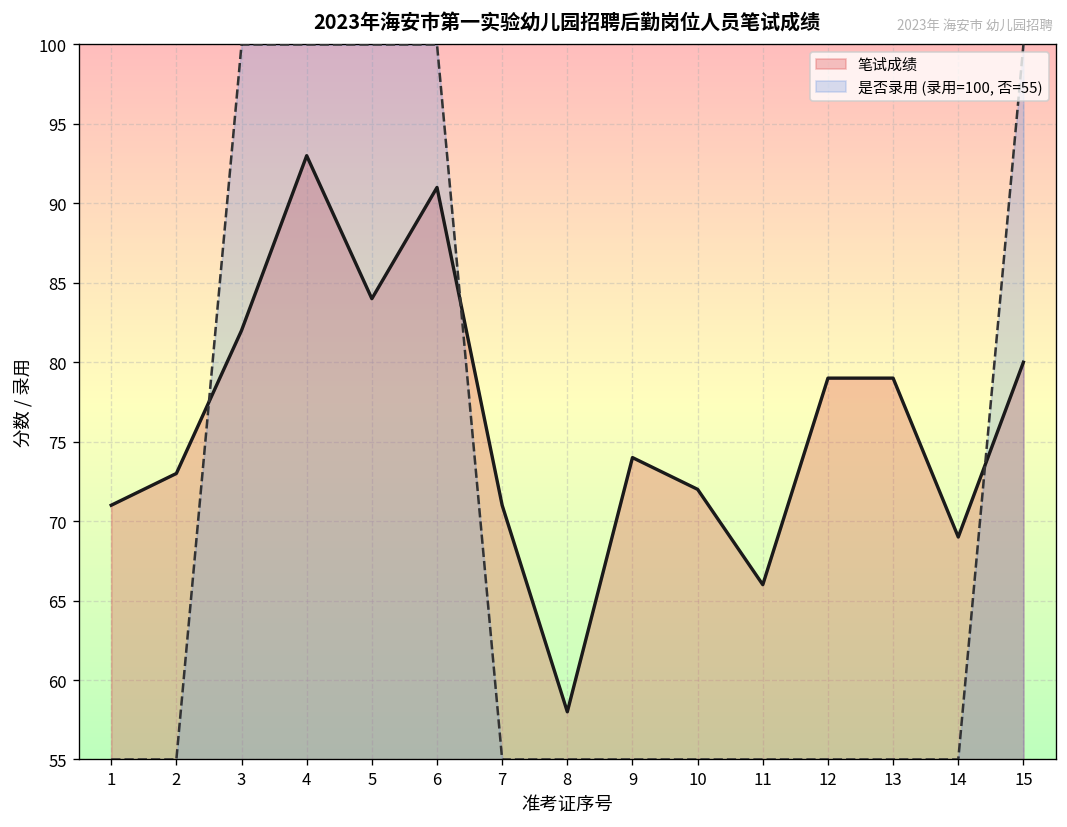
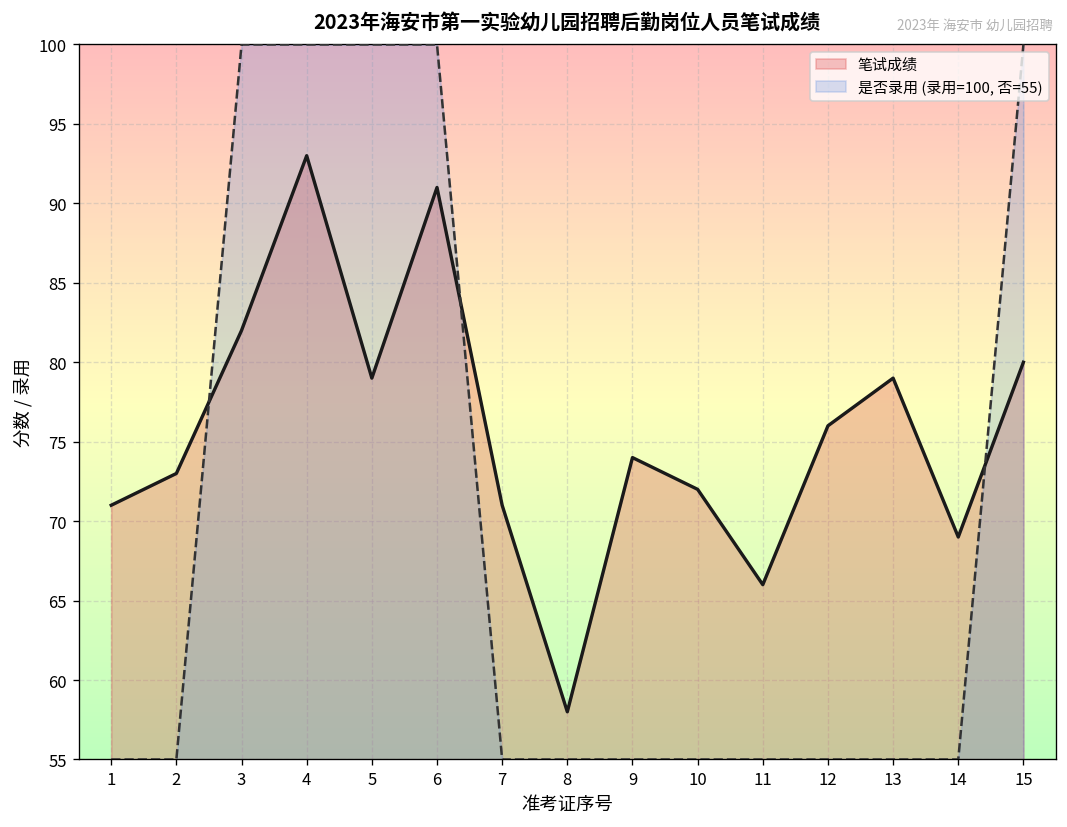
  {
    "笔试成绩": {
      "1": 71,
      "2": 73,
      "3": 82,
      "4": 93,
-     "5": 84,
+     "5": 79,
      "6": 91,
      "7": 71,
      "8": 58,
      "9": 74,
      "10": 72,
      "11": 66,
-     "12": 79,
+     "12": 76,
      "13": 79,
      "14": 69,
      "15": 80
    },
    "是否录用 (录用=100, 否=55)": {
      "1": 55,
      "2": 55,
      "3": 100,
      "4": 100,
      "5": 100,
      "6": 100,
      "7": 55,
      "8": 55,
      "9": 55,
      "10": 55,
      "11": 55,
      "12": 55,
      "13": 55,
      "14": 55,
      "15": 100
    }
  }
